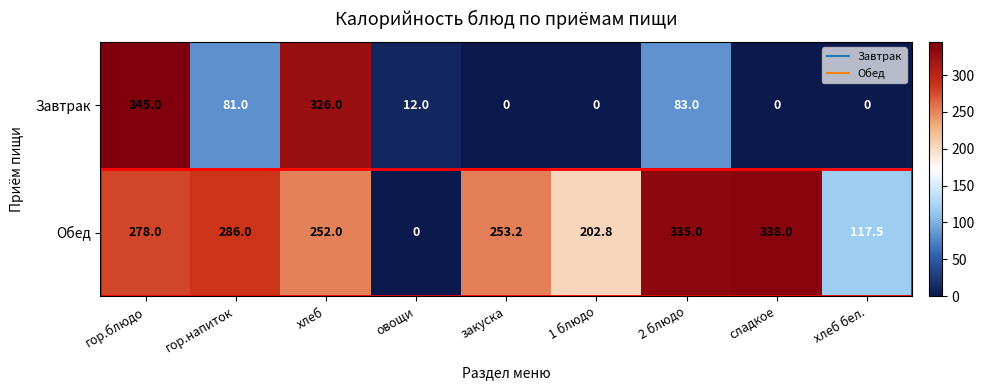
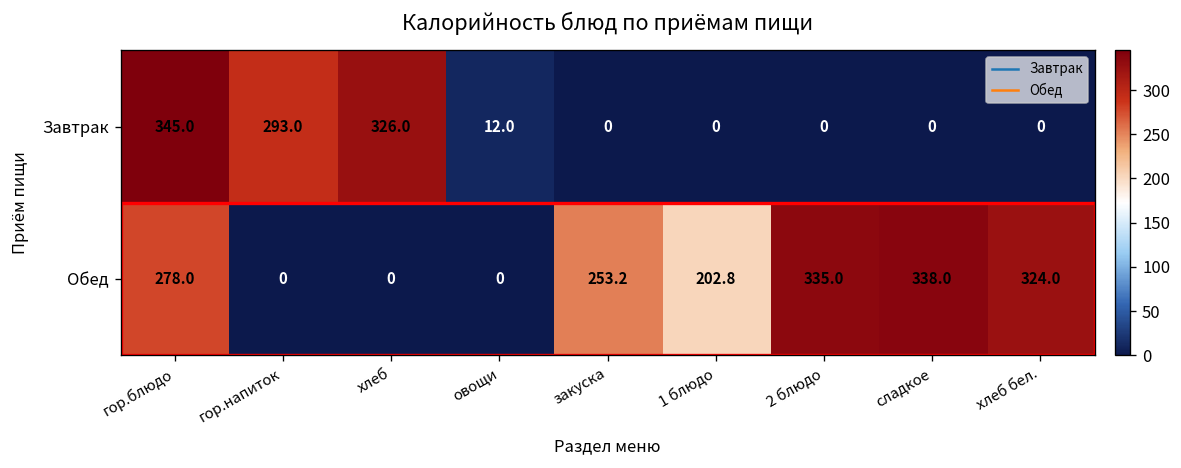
  {
    "Завтрак": {
      "гор.блюдо": 345.0,
-     "гор.напиток": 81.0,
+     "гор.напиток": 293.0,
      "хлеб": 326.0,
      "овощи": 12.0,
      "закуска": 0,
      "1 блюдо": 0,
-     "2 блюдо": 83.0,
+     "2 блюдо": 0,
      "сладкое": 0,
      "хлеб бел.": 0
    },
    "Обед": {
      "гор.блюдо": 278.0,
-     "гор.напиток": 286.0,
-     "хлеб": 252.0,
+     "гор.напиток": 0,
+     "хлеб": 0,
      "овощи": 0,
      "закуска": 253.2,
      "1 блюдо": 202.8,
      "2 блюдо": 335.0,
      "сладкое": 338.0,
-     "хлеб бел.": 117.5
+     "хлеб бел.": 324.0
    }
  }
